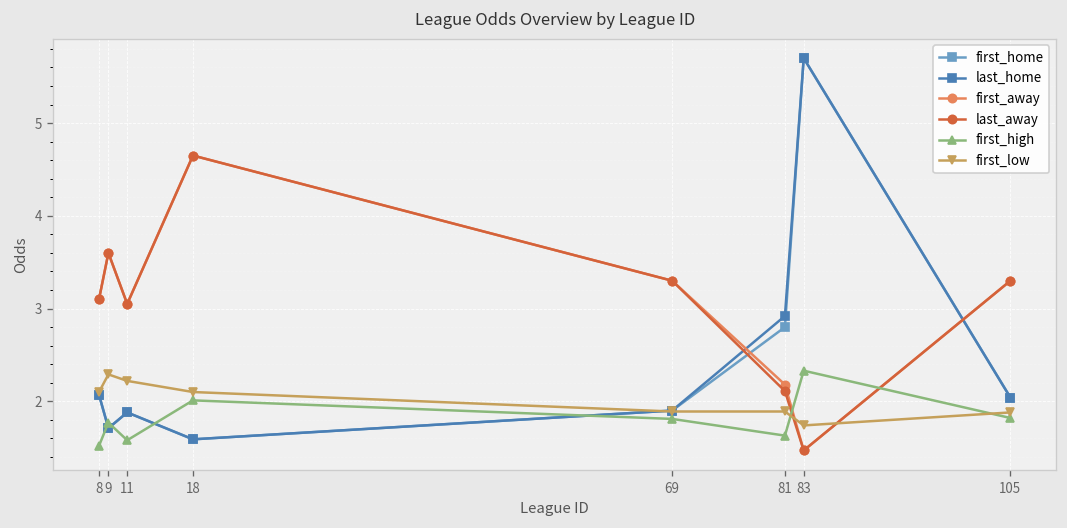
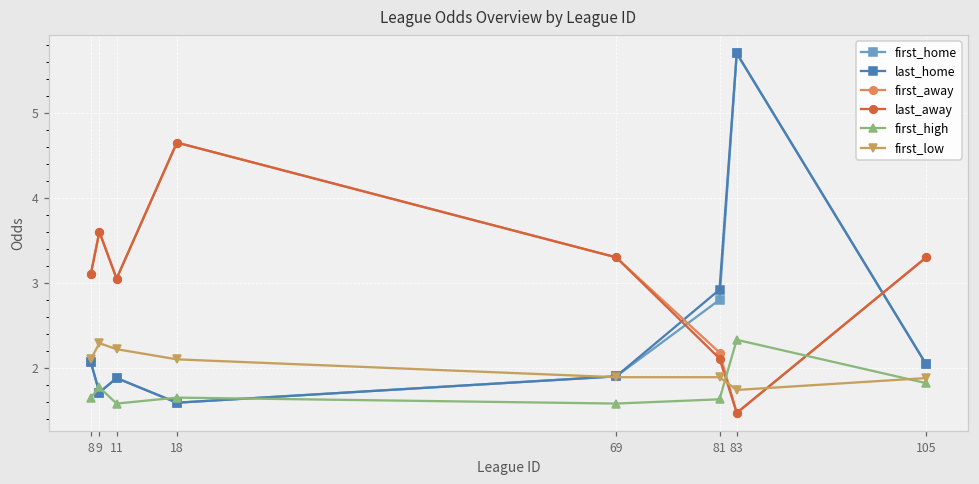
  {
    "first_high": {
-     "8": 1.5,
+     "8": 1.7,
      "9": 1.8,
      "11": 1.6,
-     "18": 2.0,
-     "69": 1.8,
+     "18": 1.7,
+     "69": 1.6,
      "81": 1.6,
      "83": 2.3,
      "105": 1.8
    }
  }
